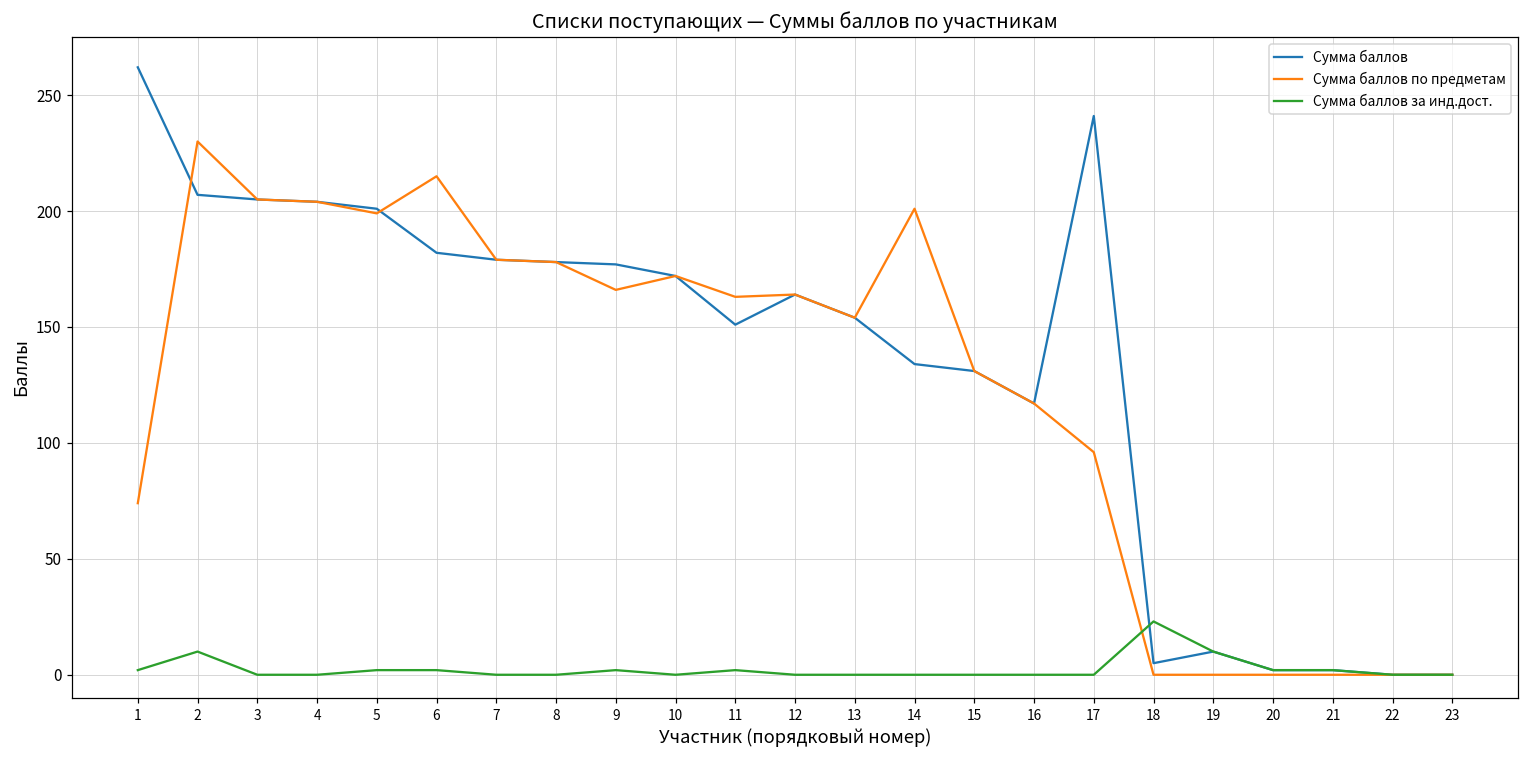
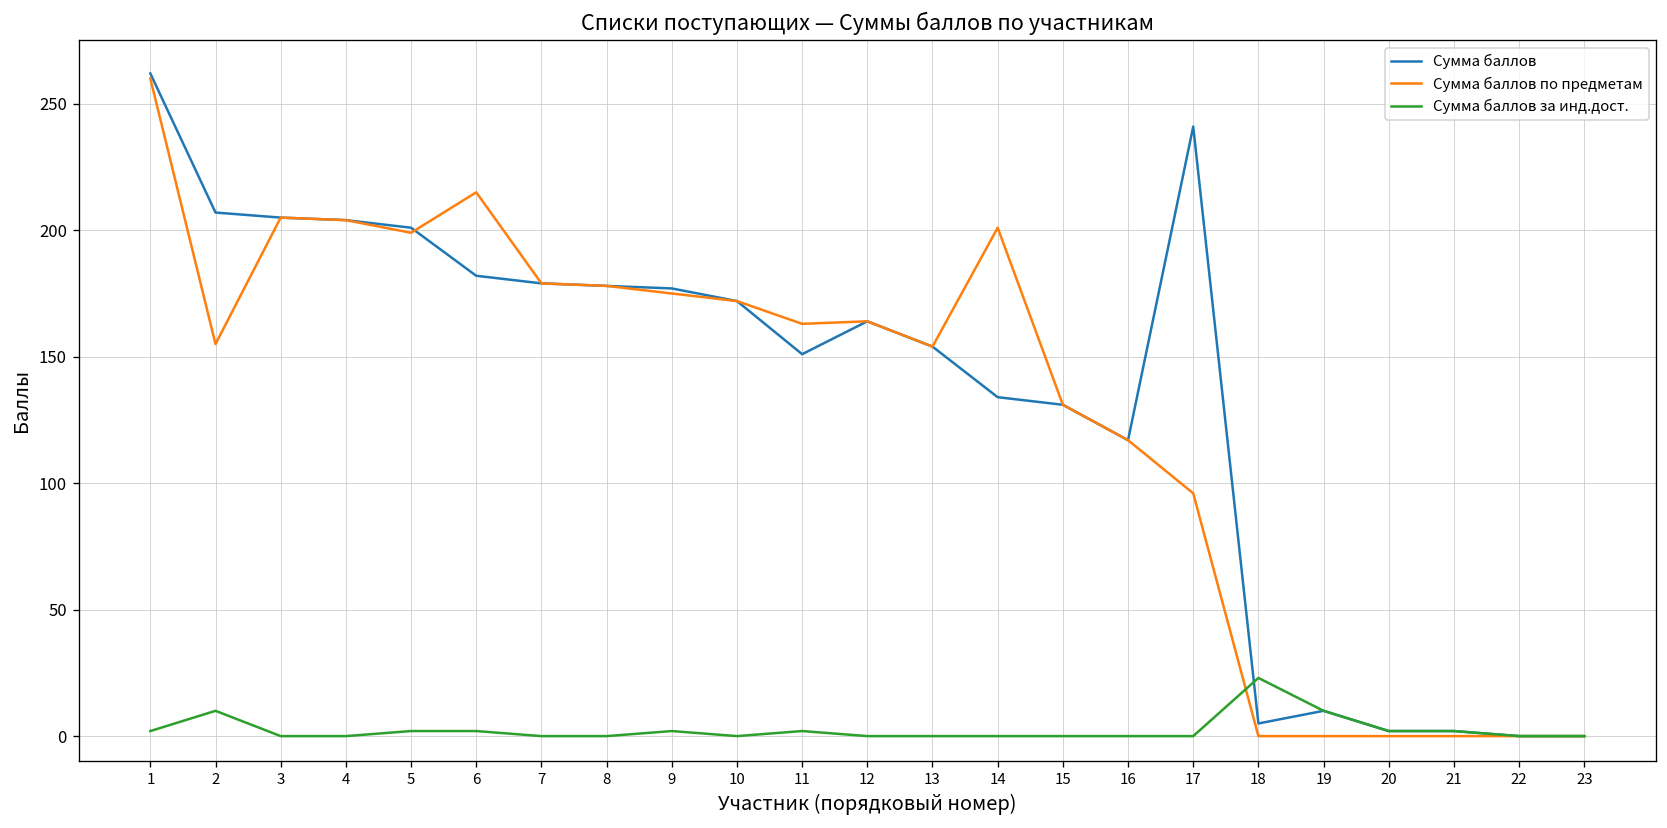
  {
    "Сумма баллов": {
      "1": 262,
      "2": 207,
      "5": 201,
      "6": 182,
      "9": 177,
      "11": 151,
      "14": 134,
      "17": 241,
      "18": 5
    },
    "Сумма баллов по предметам": {
-     "1": 74,
-     "2": 230,
+     "1": 260,
+     "2": 155,
      "5": 199,
      "6": 215,
-     "9": 166,
+     "9": 175,
      "11": 163,
      "14": 201,
      "17": 96,
      "18": 0,
      "19": 0,
      "20": 0,
      "21": 0
    },
    "Сумма баллов за инд.дост.": {
      "1": 2,
      "2": 10,
      "3": 0,
      "4": 0,
      "5": 2,
      "6": 2,
      "7": 0,
      "8": 0,
      "9": 2,
      "10": 0,
      "11": 2,
      "12": 0,
      "13": 0,
      "14": 0,
      "15": 0,
      "16": 0,
      "17": 0,
      "18": 23
    }
  }
